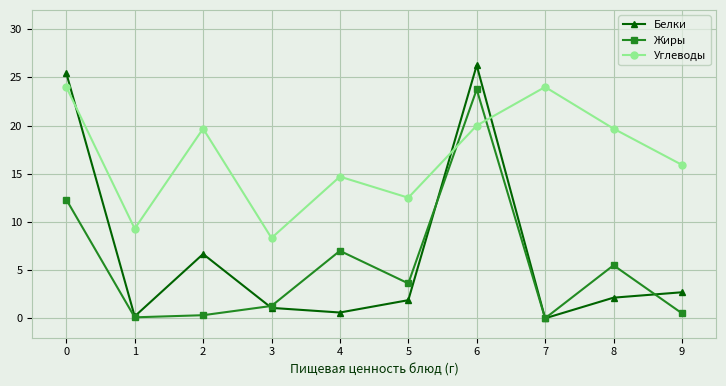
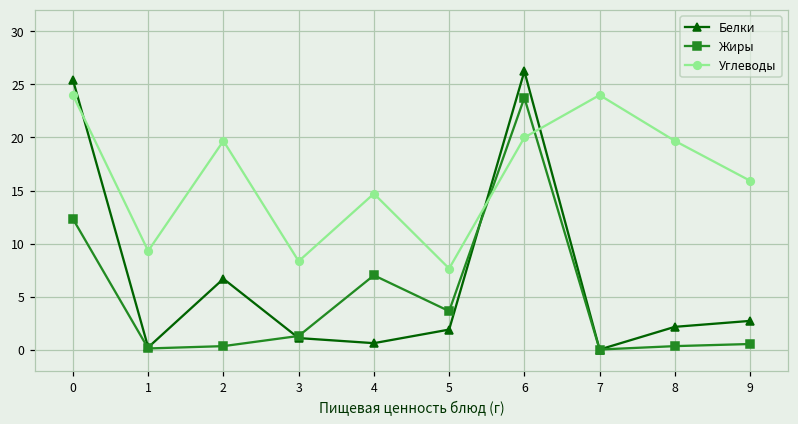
  {
    "Белки": {
      "0": 25,
      "2": 7,
      "4": 1,
      "5": 2,
      "6": 26,
      "8": 2,
      "9": 3
    },
    "Жиры": {
      "0": 12,
      "2": 0,
      "4": 7,
      "5": 4,
      "6": 24,
-     "8": 6,
+     "8": 0,
      "9": 1
    },
    "Углеводы": {
      "0": 24,
      "1": 9,
      "2": 20,
      "3": 8,
      "4": 15,
-     "5": 13,
+     "5": 8,
      "6": 20,
      "7": 24,
      "8": 20,
      "9": 16
    }
  }
